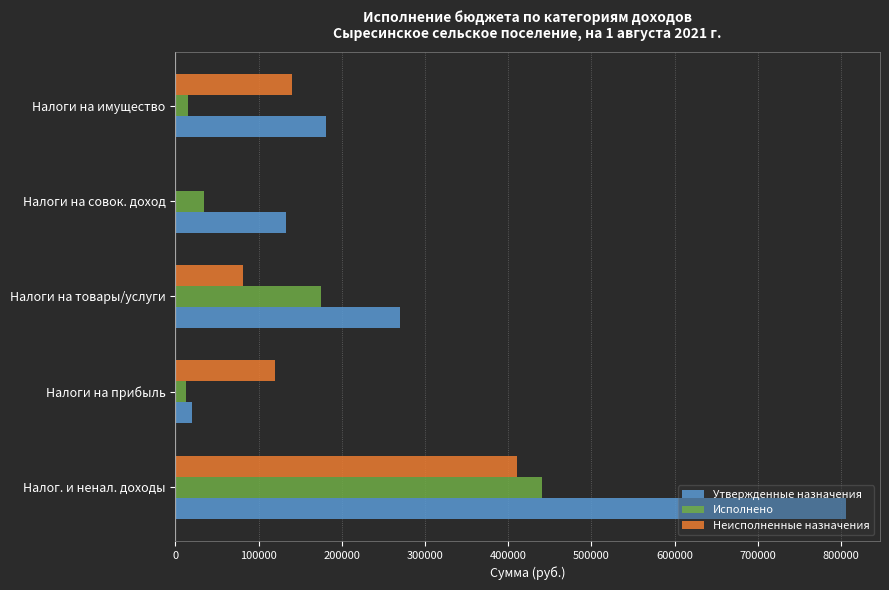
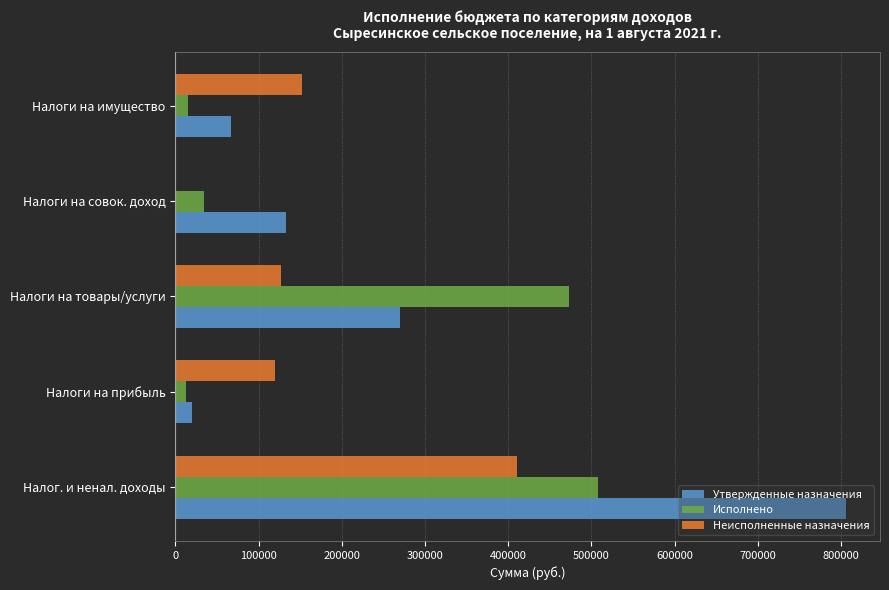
  {
    "Утвержденные назначения": {
-     "Налоги на имущество": 180000,
+     "Налоги на имущество": 70000,
      "Налоги на совок. доход": 130000,
      "Налоги на товары/услуги": 270000,
      "Налоги на прибыль": 20000
    },
    "Исполнено": {
      "Налоги на имущество": 20000,
      "Налоги на совок. доход": 30000,
-     "Налоги на товары/услуги": 170000,
+     "Налоги на товары/услуги": 470000,
      "Налоги на прибыль": 10000,
-     "Налог. и ненал. доходы": 440000
+     "Налог. и ненал. доходы": 510000
    },
    "Неисполненные назначения": {
-     "Налоги на имущество": 140000,
+     "Налоги на имущество": 150000,
      "Налоги на совок. доход": 0,
-     "Налоги на товары/услуги": 80000,
+     "Налоги на товары/услуги": 130000,
      "Налоги на прибыль": 120000,
      "Налог. и ненал. доходы": 410000
    }
  }
